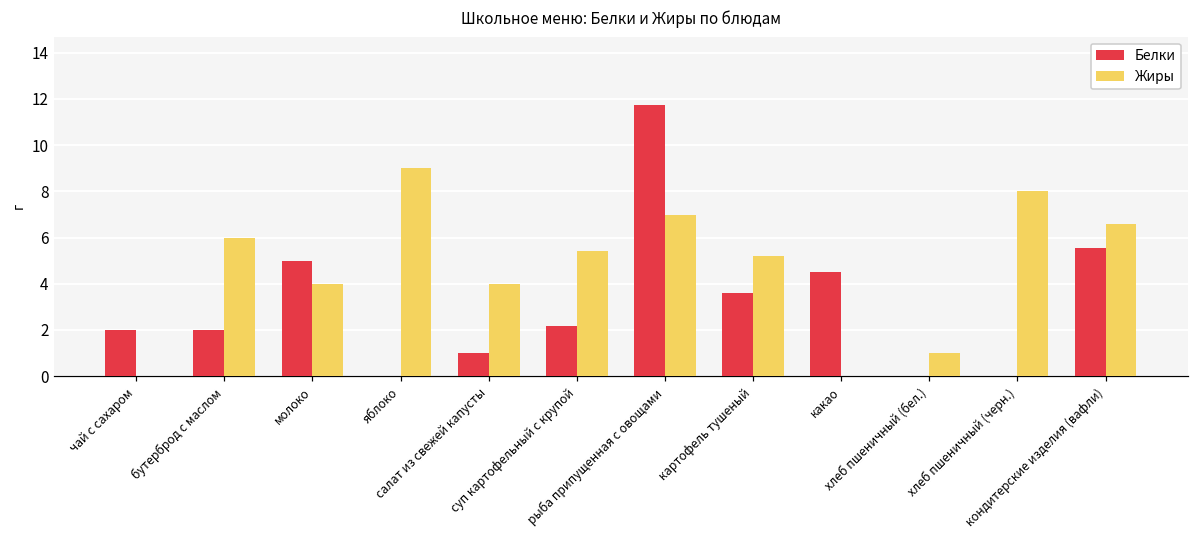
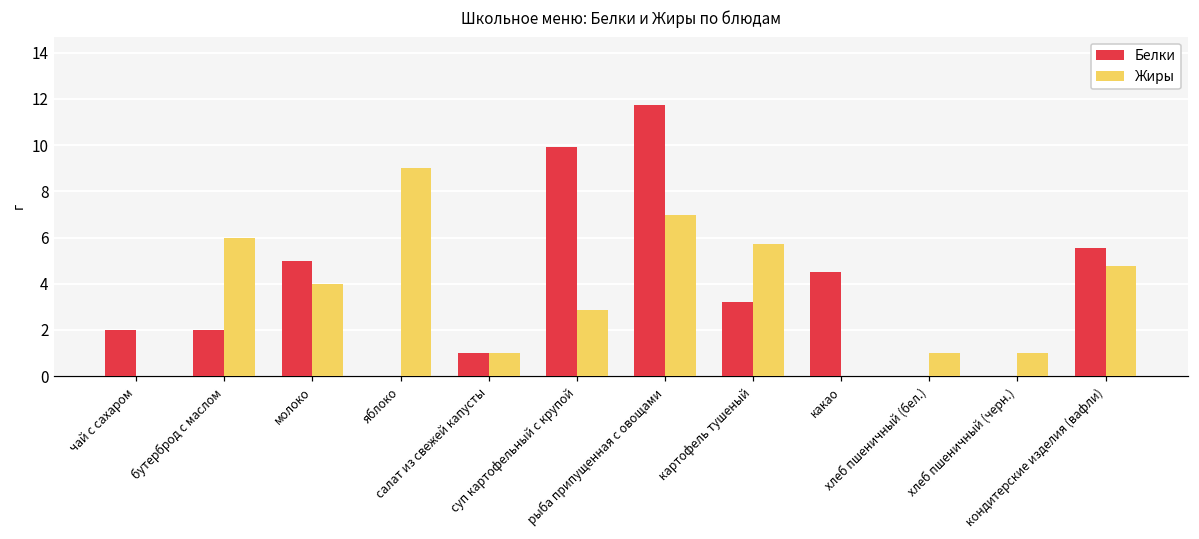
  {
    "Белки": {
      "чай с сахаром": 2.0,
      "бутерброд с маслом": 2.0,
      "молоко": 5.0,
      "яблоко": 0.0,
      "салат из свежей капусты": 1.0,
-     "суп картофельный с крупой": 2.2,
+     "суп картофельный с крупой": 9.9,
      "рыба припущенная с овощами": 11.8,
-     "картофель тушеный": 3.6,
+     "картофель тушеный": 3.2,
      "какао": 4.5,
      "хлеб пшеничный (бел.)": 0.0,
      "хлеб пшеничный (черн.)": 0.0,
      "кондитерские изделия (вафли)": 5.5
    },
    "Жиры": {
      "чай с сахаром": 0.0,
      "бутерброд с маслом": 6.0,
      "молоко": 4.0,
      "яблоко": 9.0,
-     "салат из свежей капусты": 4,
-     "суп картофельный с крупой": 5.4,
+     "салат из свежей капусты": 1,
+     "суп картофельный с крупой": 2.8,
      "рыба припущенная с овощами": 7.0,
-     "картофель тушеный": 5.2,
+     "картофель тушеный": 5.7,
      "какао": 0.0,
      "хлеб пшеничный (бел.)": 1.0,
-     "хлеб пшеничный (черн.)": 8,
-     "кондитерские изделия (вафли)": 6.6
+     "хлеб пшеничный (черн.)": 1,
+     "кондитерские изделия (вафли)": 4.8
    }
  }
